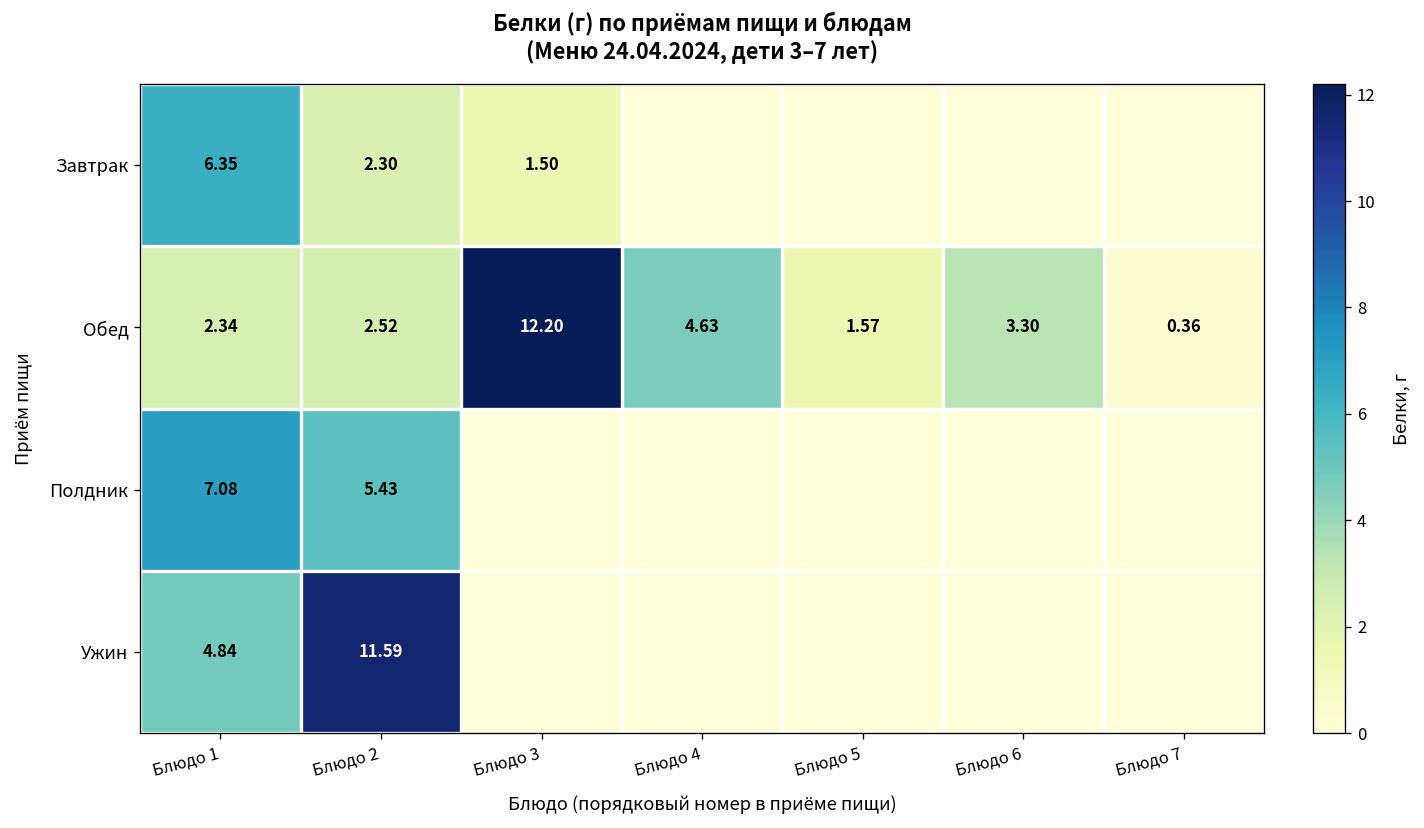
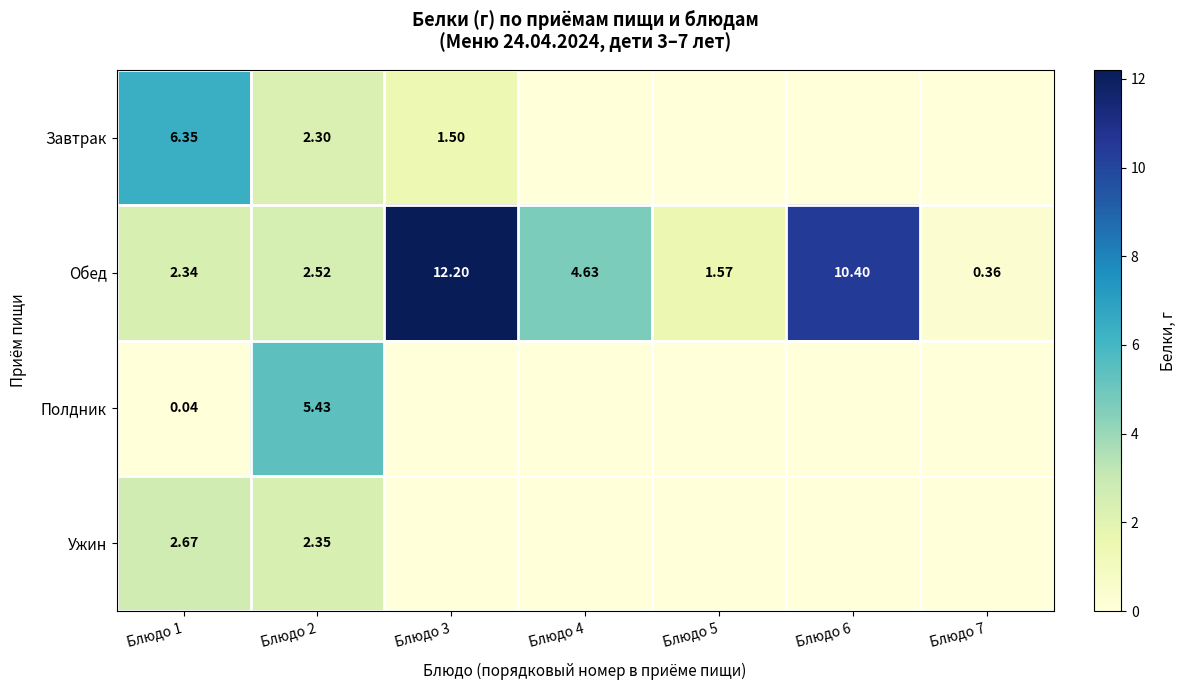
  {
    "Завтрак": {
      "Блюдо 1": 6.35,
      "Блюдо 2": 2.30,
      "Блюдо 3": 1.50
    },
    "Обед": {
      "Блюдо 1": 2.34,
      "Блюдо 2": 2.52,
      "Блюдо 3": 12.20,
      "Блюдо 4": 4.63,
      "Блюдо 5": 1.57,
-     "Блюдо 6": 3.30,
+     "Блюдо 6": 10.40,
      "Блюдо 7": 0.36
    },
    "Полдник": {
-     "Блюдо 1": 7.08,
+     "Блюдо 1": 0.04,
      "Блюдо 2": 5.43
    },
    "Ужин": {
-     "Блюдо 1": 4.84,
-     "Блюдо 2": 11.59
+     "Блюдо 1": 2.67,
+     "Блюдо 2": 2.35
    }
  }
